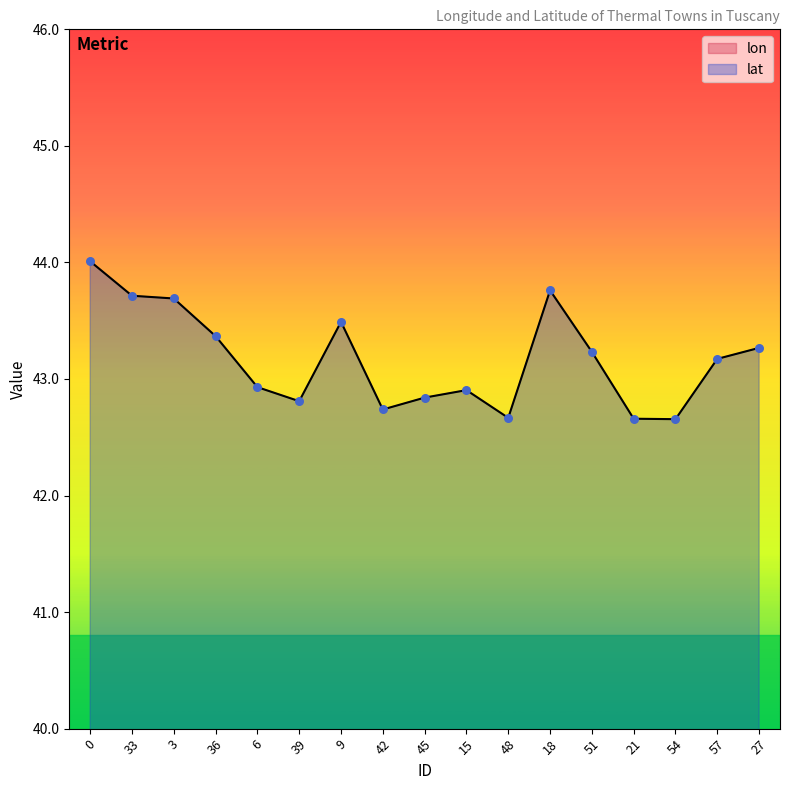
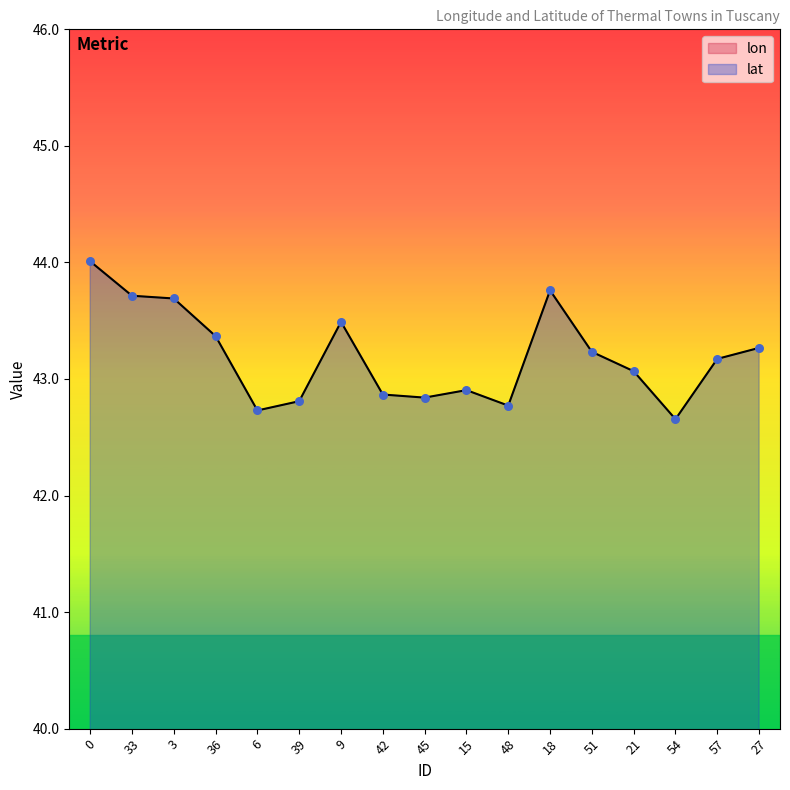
  {
    "lat": {
      "0": 44.01,
      "33": 43.71,
      "3": 43.69,
      "36": 43.37,
-     "6": 42.93,
+     "6": 42.73,
      "39": 42.81,
      "9": 43.49,
-     "42": 42.74,
+     "42": 42.87,
      "45": 42.84,
      "15": 42.90,
-     "48": 42.67,
+     "48": 42.77,
      "18": 43.76,
      "51": 43.23,
-     "21": 42.66,
+     "21": 43.07,
      "54": 42.66,
      "57": 43.17,
      "27": 43.27
    }
  }
